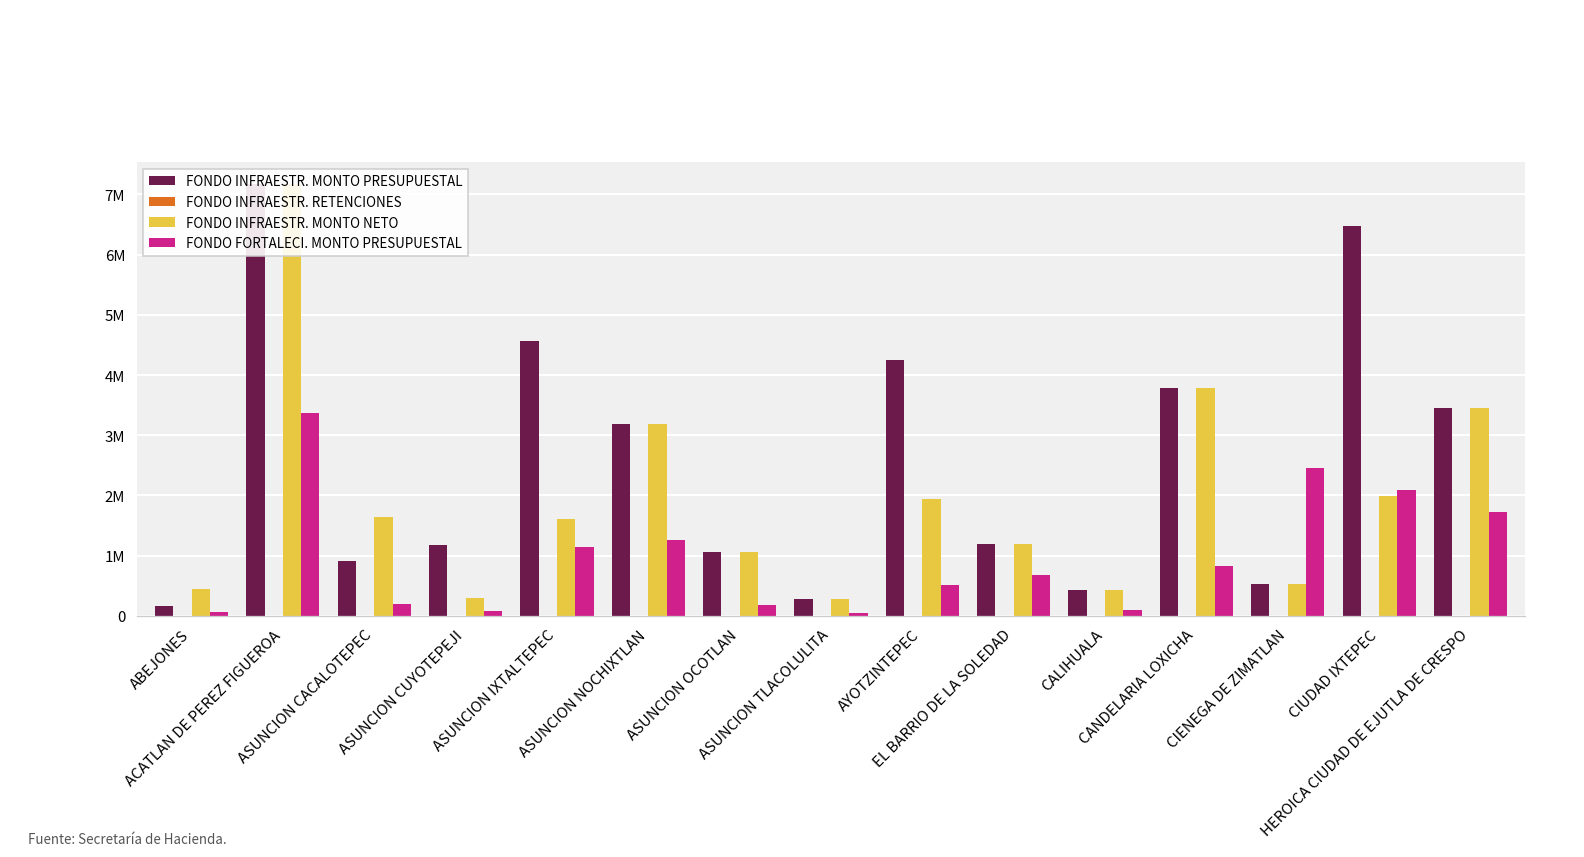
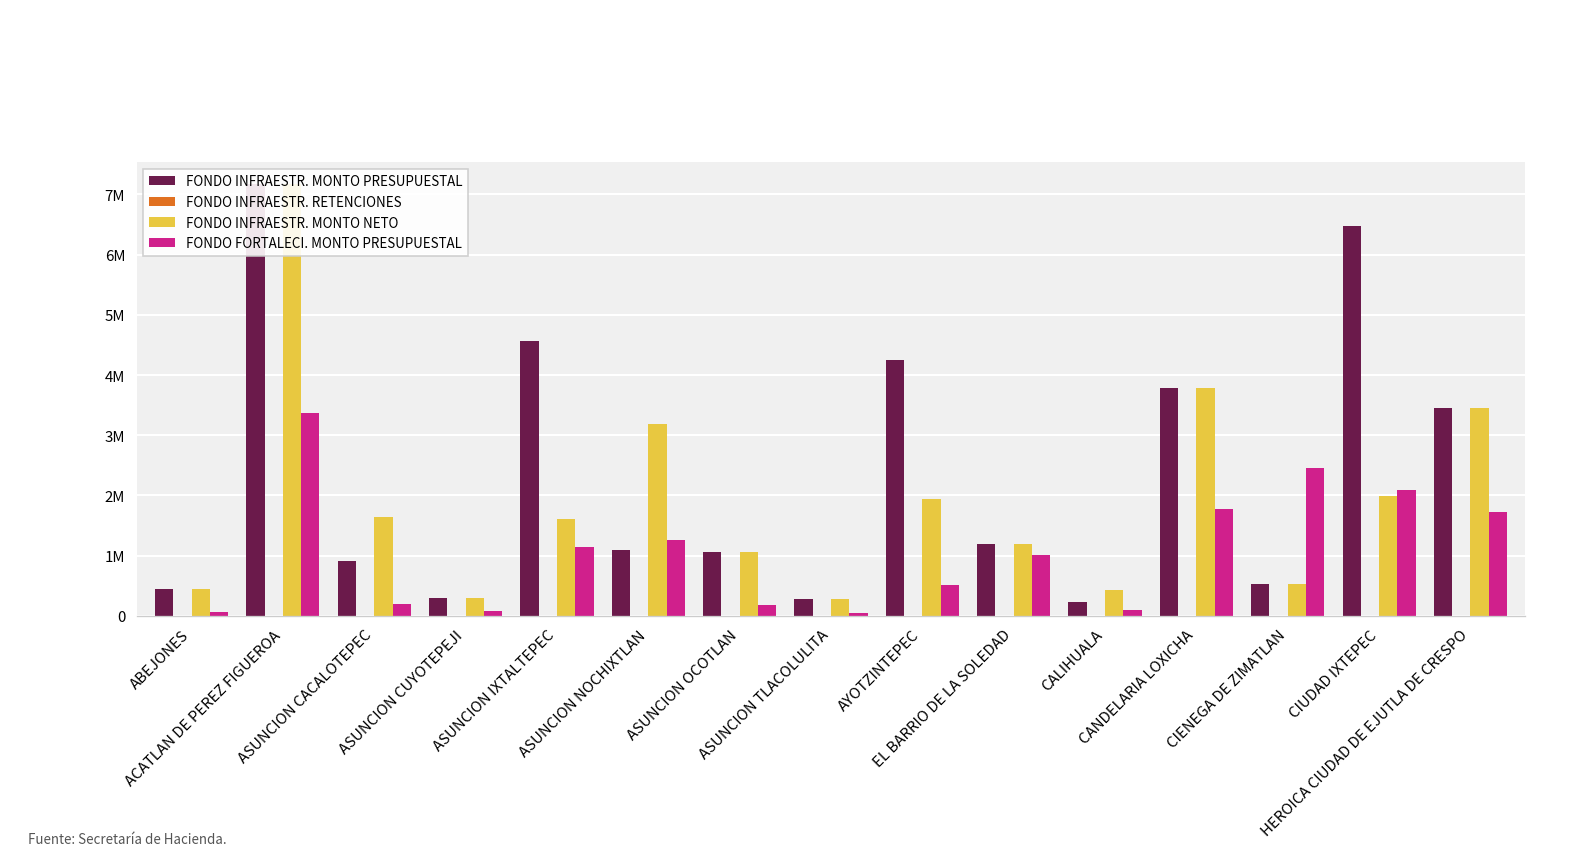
  {
    "FONDO INFRAESTR. MONTO PRESUPUESTAL": {
-     "ABEJONES": 200000,
+     "ABEJONES": 400000,
      "ASUNCION CACALOTEPEC": 900000,
-     "ASUNCION CUYOTEPEJI": 1200000,
+     "ASUNCION CUYOTEPEJI": 300000,
      "ASUNCION IXTALTEPEC": 4600000,
-     "ASUNCION NOCHIXTLAN": 3200000,
+     "ASUNCION NOCHIXTLAN": 1100000,
      "ASUNCION OCOTLAN": 1100000,
      "ASUNCION TLACOLULITA": 300000,
      "AYOTZINTEPEC": 4200000,
      "EL BARRIO DE LA SOLEDAD": 1200000,
-     "CALIHUALA": 400000,
+     "CALIHUALA": 200000,
      "CANDELARIA LOXICHA": 3800000,
      "CIENEGA DE ZIMATLAN": 500000,
      "CIUDAD IXTEPEC": 6500000,
      "HEROICA CIUDAD DE EJUTLA DE CRESPO": 3500000
    },
    "FONDO INFRAESTR. RETENCIONES": {
      "ABEJONES": 0,
      "ACATLAN DE PEREZ FIGUEROA": 0,
      "ASUNCION CACALOTEPEC": 0,
      "ASUNCION CUYOTEPEJI": 0,
      "ASUNCION IXTALTEPEC": 0,
      "ASUNCION NOCHIXTLAN": 0,
      "ASUNCION OCOTLAN": 0,
      "ASUNCION TLACOLULITA": 0,
      "AYOTZINTEPEC": 0,
      "EL BARRIO DE LA SOLEDAD": 0,
      "CALIHUALA": 0,
      "CANDELARIA LOXICHA": 0,
      "CIENEGA DE ZIMATLAN": 0,
      "CIUDAD IXTEPEC": 0,
      "HEROICA CIUDAD DE EJUTLA DE CRESPO": 0
    },
    "FONDO INFRAESTR. MONTO NETO": {
      "ABEJONES": 400000,
      "ASUNCION CACALOTEPEC": 1600000,
      "ASUNCION CUYOTEPEJI": 300000,
      "ASUNCION IXTALTEPEC": 1600000,
      "ASUNCION NOCHIXTLAN": 3200000,
      "ASUNCION OCOTLAN": 1100000,
      "ASUNCION TLACOLULITA": 300000,
      "AYOTZINTEPEC": 1900000,
      "EL BARRIO DE LA SOLEDAD": 1200000,
      "CALIHUALA": 400000,
      "CANDELARIA LOXICHA": 3800000,
      "CIENEGA DE ZIMATLAN": 500000,
      "CIUDAD IXTEPEC": 2000000,
      "HEROICA CIUDAD DE EJUTLA DE CRESPO": 3500000
    },
    "FONDO FORTALECI. MONTO PRESUPUESTAL": {
      "ABEJONES": 100000,
      "ACATLAN DE PEREZ FIGUEROA": 3400000,
      "ASUNCION CACALOTEPEC": 200000,
      "ASUNCION CUYOTEPEJI": 100000,
      "ASUNCION IXTALTEPEC": 1100000,
      "ASUNCION NOCHIXTLAN": 1300000,
      "ASUNCION OCOTLAN": 200000,
      "ASUNCION TLACOLULITA": 100000,
      "AYOTZINTEPEC": 500000,
-     "EL BARRIO DE LA SOLEDAD": 700000,
+     "EL BARRIO DE LA SOLEDAD": 1000000,
      "CALIHUALA": 100000,
-     "CANDELARIA LOXICHA": 800000,
+     "CANDELARIA LOXICHA": 1800000,
      "CIENEGA DE ZIMATLAN": 2500000,
      "CIUDAD IXTEPEC": 2100000,
      "HEROICA CIUDAD DE EJUTLA DE CRESPO": 1700000
    }
  }
